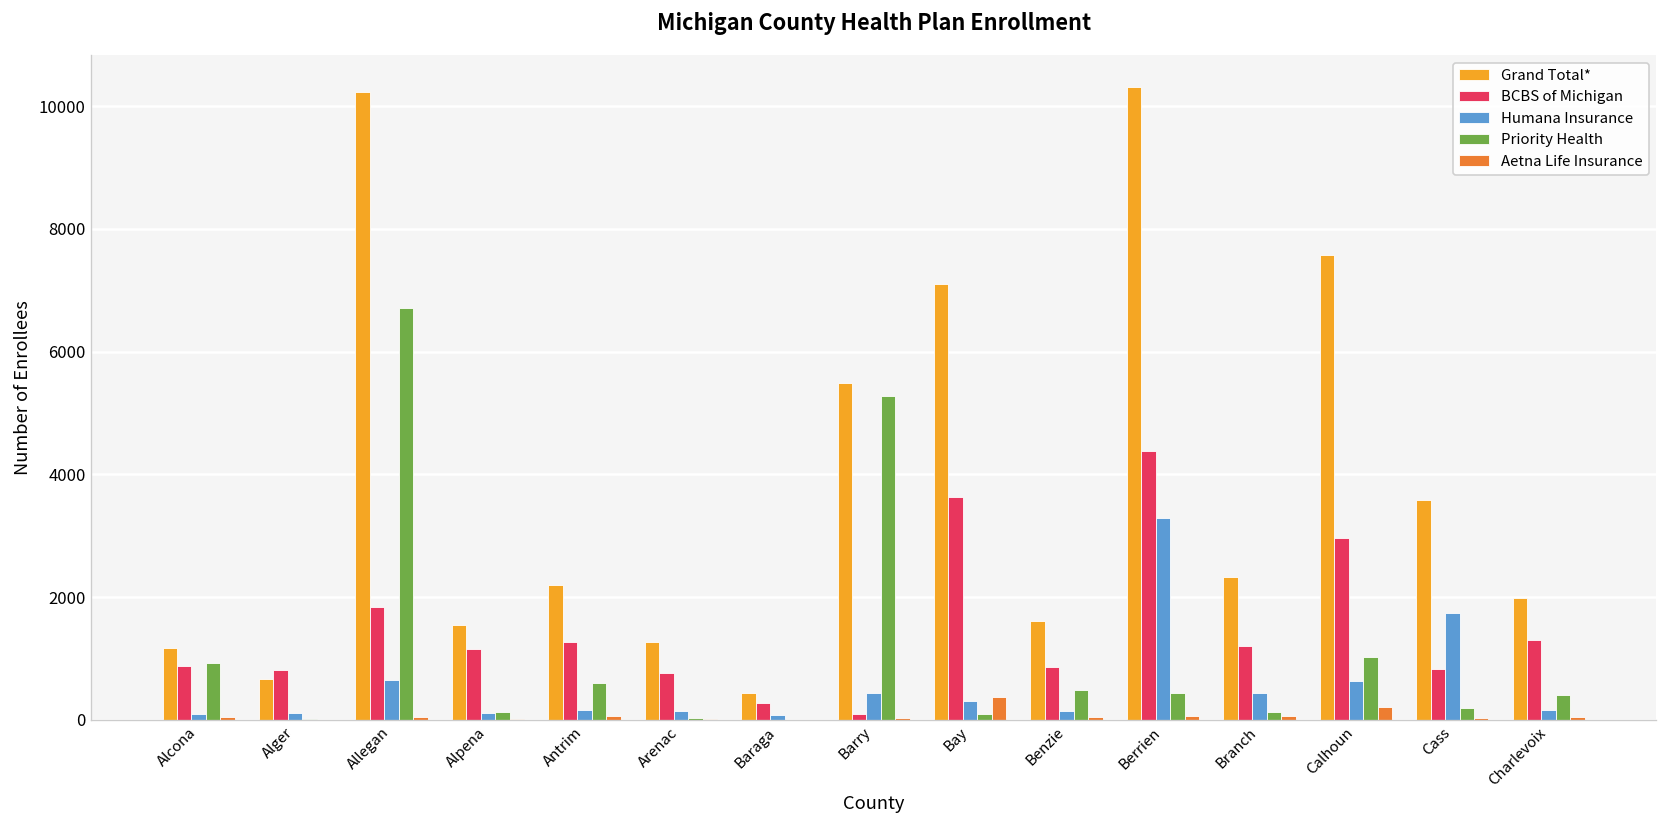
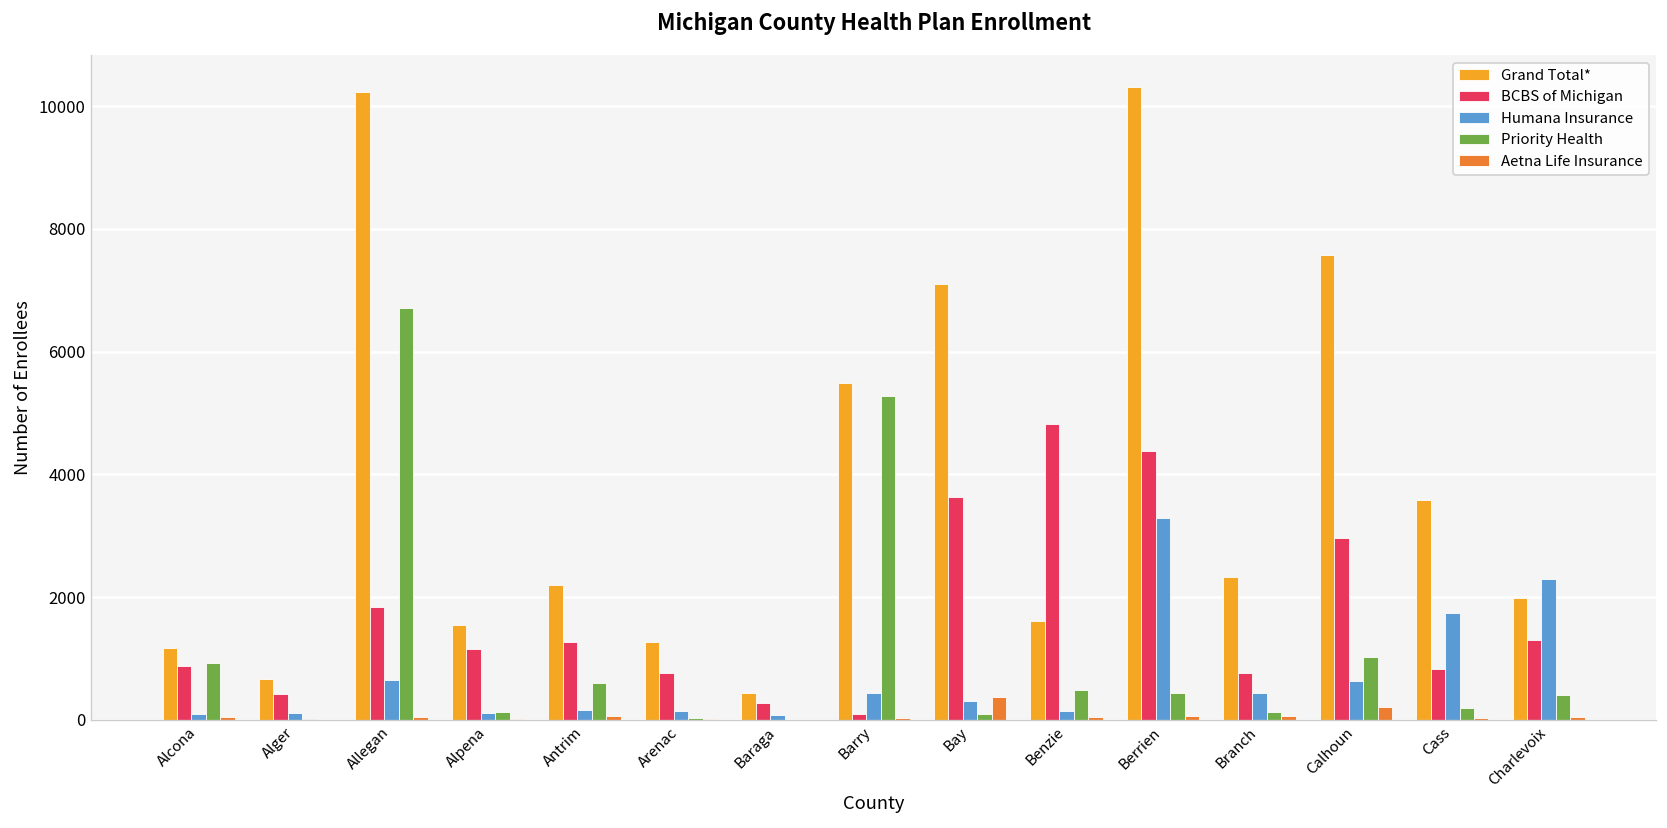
  {
    "BCBS of Michigan": {
      "Alcona": 900,
-     "Alger": 800,
+     "Alger": 400,
      "Allegan": 1800,
      "Alpena": 1200,
      "Antrim": 1300,
      "Arenac": 800,
      "Baraga": 300,
      "Barry": 100,
      "Bay": 3600,
-     "Benzie": 900,
+     "Benzie": 4800,
      "Berrien": 4400,
-     "Branch": 1200,
+     "Branch": 800,
      "Calhoun": 3000,
      "Cass": 800,
      "Charlevoix": 1300
    },
    "Humana Insurance": {
      "Alcona": 100,
      "Alger": 100,
      "Allegan": 700,
      "Alpena": 100,
      "Antrim": 200,
      "Arenac": 100,
      "Baraga": 100,
      "Barry": 400,
      "Bay": 300,
      "Benzie": 100,
      "Berrien": 3300,
      "Branch": 400,
      "Calhoun": 600,
      "Cass": 1700,
-     "Charlevoix": 200
+     "Charlevoix": 2300
    },
    "Priority Health": {
      "Alcona": 900,
      "Allegan": 6700,
      "Alpena": 100,
      "Antrim": 600,
      "Baraga": 0,
      "Barry": 5300,
      "Bay": 100,
      "Benzie": 500,
      "Berrien": 400,
      "Branch": 100,
      "Calhoun": 1000,
      "Cass": 200,
      "Charlevoix": 400
    }
  }
